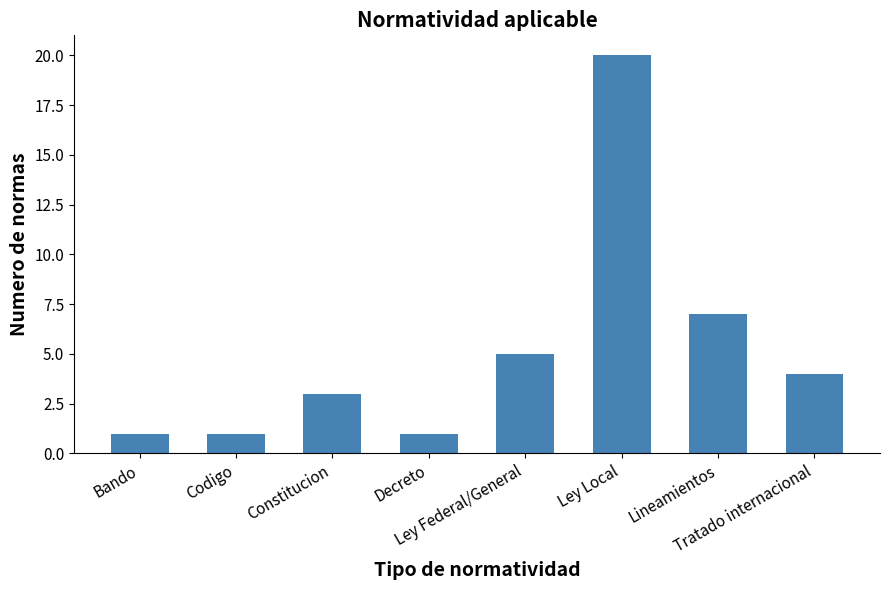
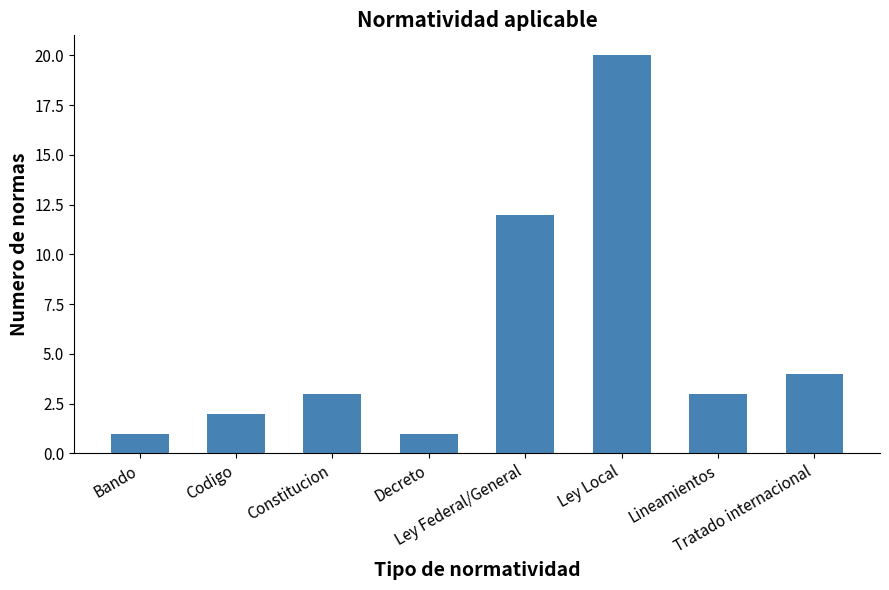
  {
    "Bando": 1,
-   "Codigo": 1,
+   "Codigo": 2,
    "Constitucion": 3,
    "Decreto": 1,
-   "Ley Federal/General": 5,
+   "Ley Federal/General": 12,
    "Ley Local": 20,
-   "Lineamientos": 7,
+   "Lineamientos": 3,
    "Tratado internacional": 4
  }
